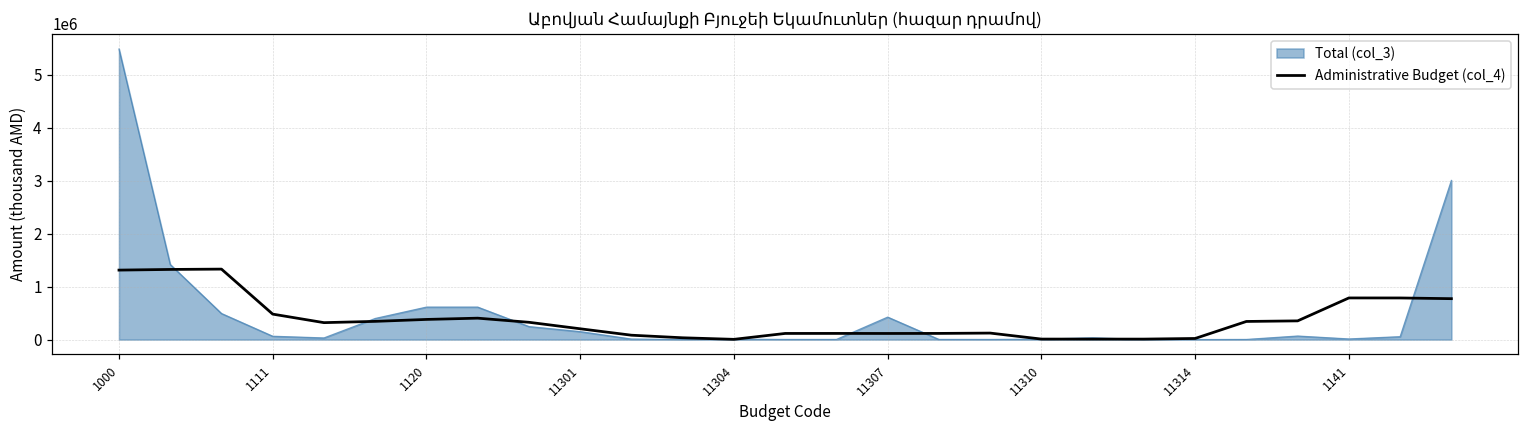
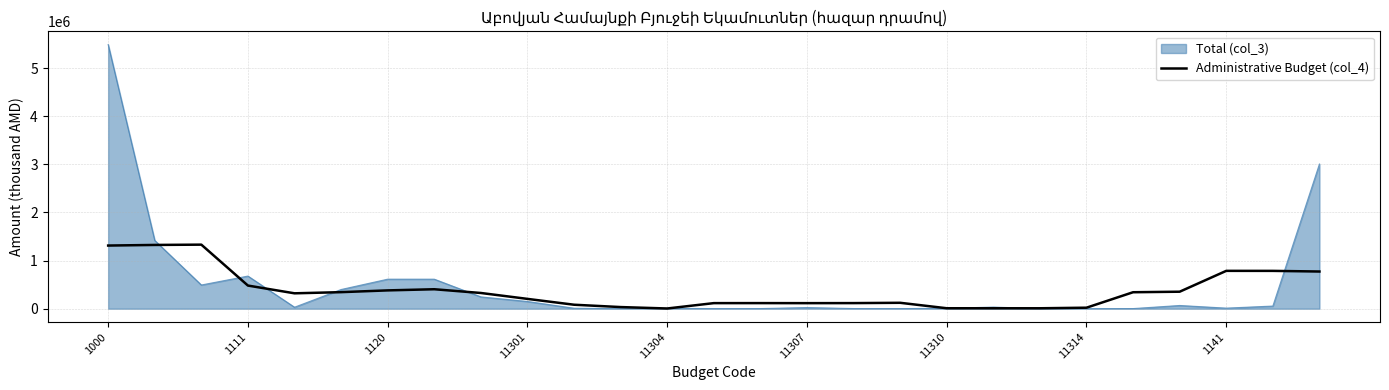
  {
    "Total (col_3)": {
      "1000": 5500000,
-     "1111": 100000,
+     "1111": 700000,
      "1120": 600000,
      "11301": 200000,
-     "11307": 400000,
+     "11307": 0,
      "1141": 0
    },
    "Administrative Budget (col_4)": {
      "1000": 1300000,
      "1111": 500000,
      "1120": 400000,
      "11301": 200000,
      "11307": 100000,
      "1141": 800000
    }
  }
